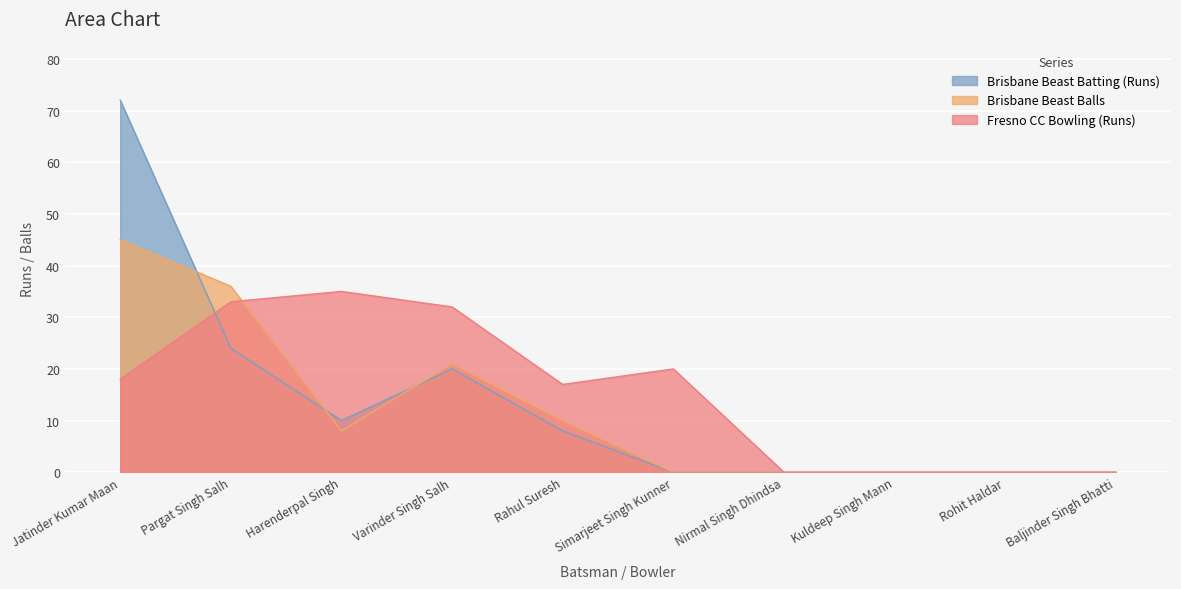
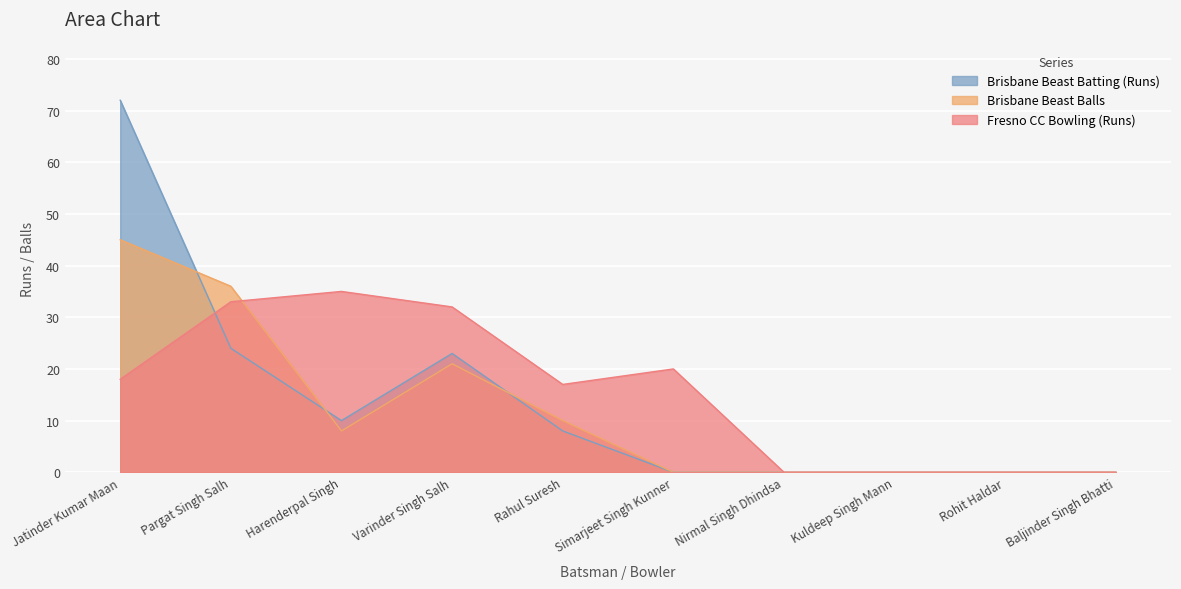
  {
    "Brisbane Beast Batting (Runs)": {
      "Jatinder Kumar Maan": 72,
      "Pargat Singh Salh": 24,
      "Harenderpal Singh": 10,
-     "Varinder Singh Salh": 20,
+     "Varinder Singh Salh": 23,
      "Rahul Suresh": 8
    }
  }
